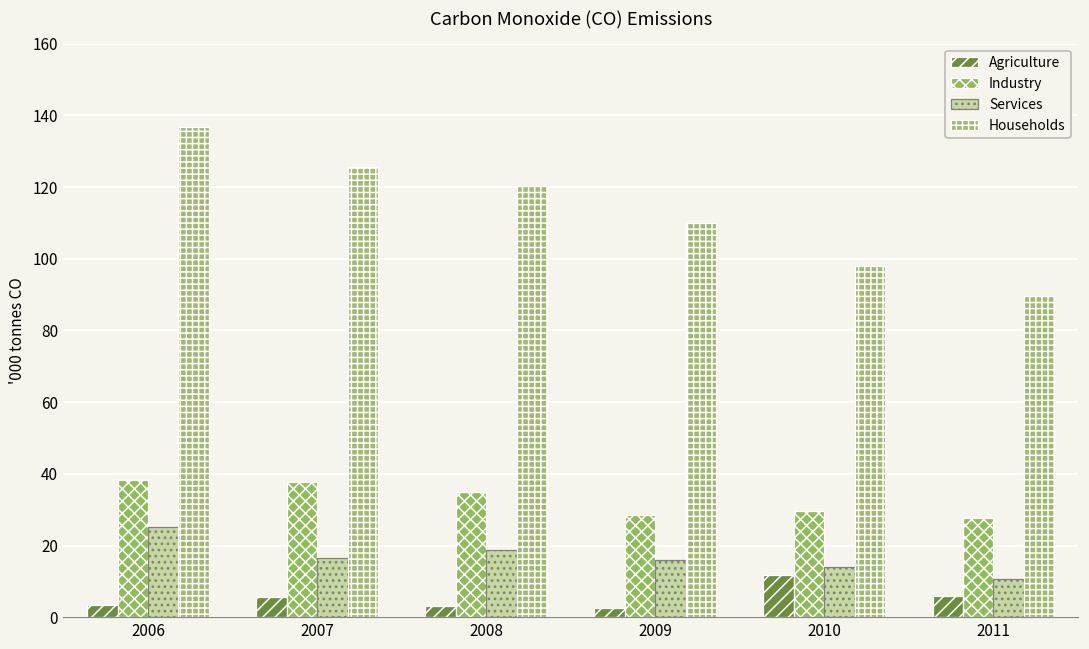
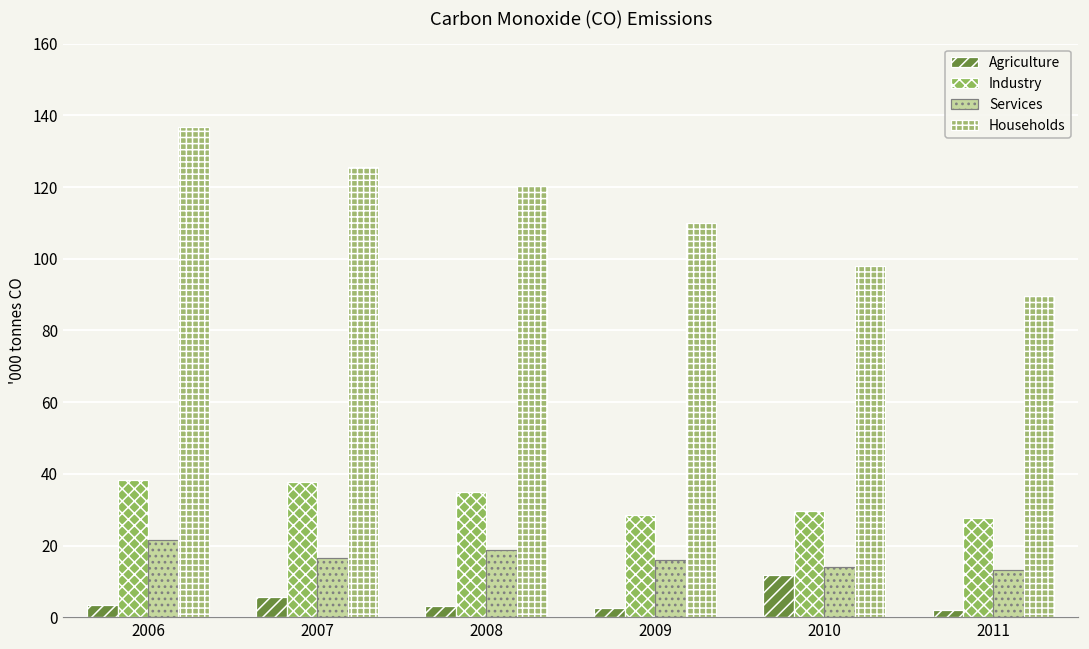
  {
    "Agriculture": {
      "2006": 3,
      "2007": 6,
      "2008": 3,
      "2009": 3,
      "2010": 12,
-     "2011": 6
+     "2011": 2
    },
    "Services": {
-     "2006": 25,
+     "2006": 21,
      "2007": 16,
      "2008": 19,
      "2009": 16,
      "2010": 14,
-     "2011": 11
+     "2011": 13
    }
  }
